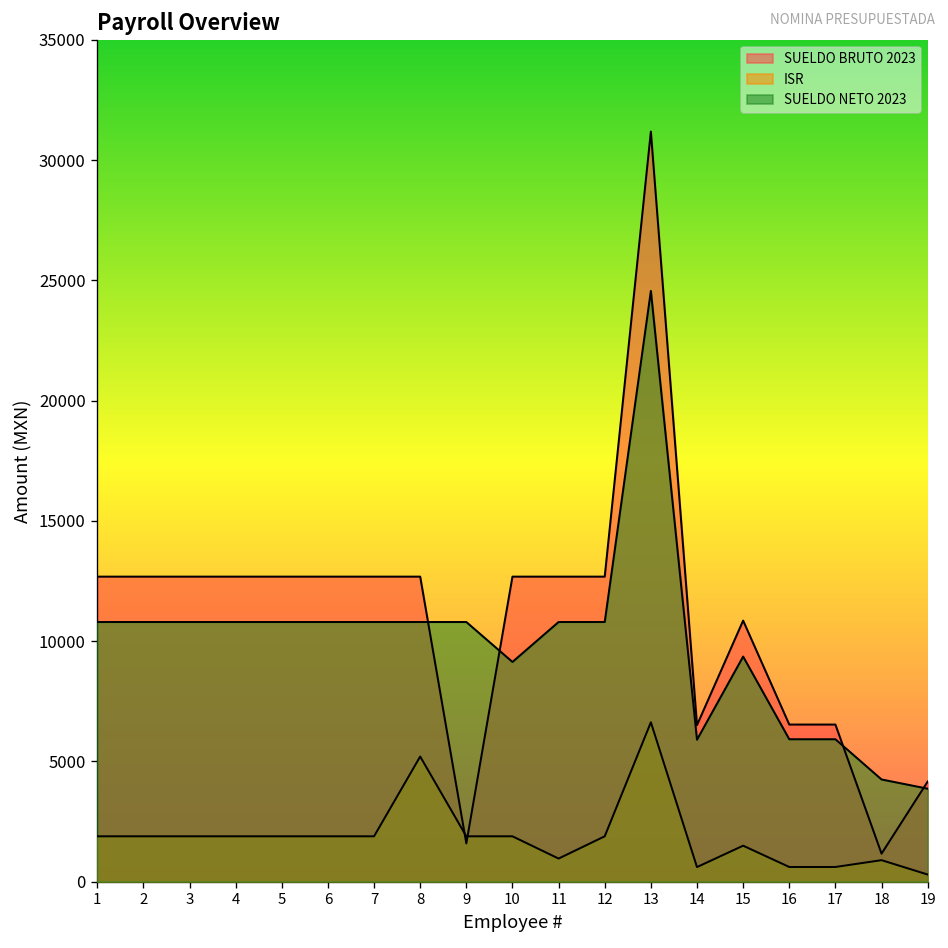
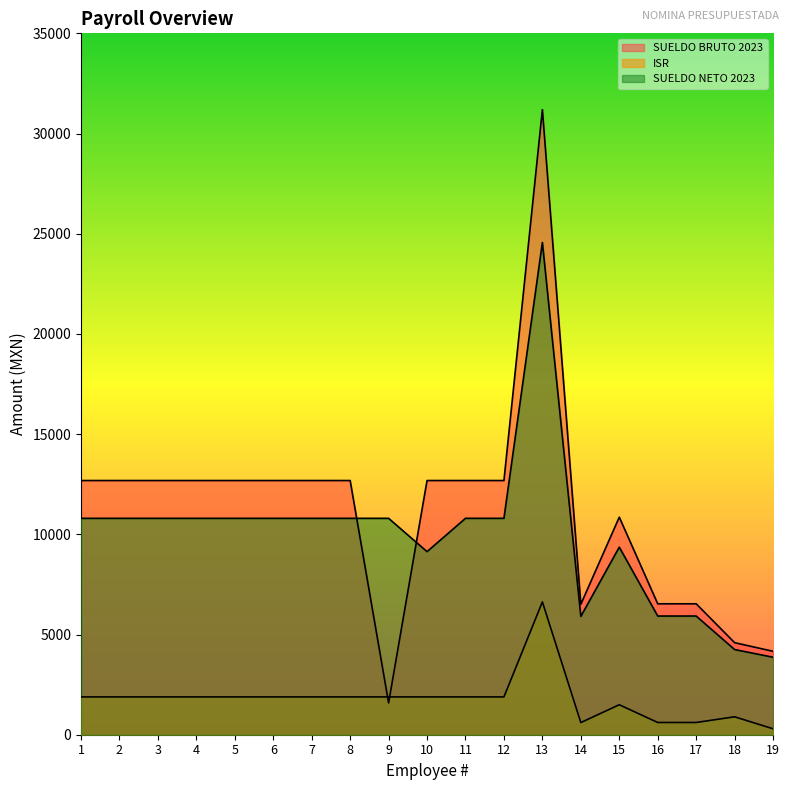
  {
    "SUELDO BRUTO 2023": {
      "1": 12700,
      "2": 12700,
      "3": 12700,
      "4": 12700,
      "5": 12700,
      "6": 12700,
      "7": 12700,
      "8": 12700,
      "9": 1600,
      "10": 12700,
      "11": 12700,
      "12": 12700,
      "13": 31200,
      "14": 6500,
      "15": 10900,
      "16": 6500,
      "17": 6500,
-     "18": 1200,
+     "18": 4600,
      "19": 4200
    },
    "ISR": {
      "1": 1900,
      "2": 1900,
      "3": 1900,
      "4": 1900,
      "5": 1900,
      "6": 1900,
      "7": 1900,
-     "8": 5200,
+     "8": 1900,
      "9": 1900,
      "10": 1900,
-     "11": 1000,
+     "11": 1900,
      "12": 1900,
      "13": 6600,
      "14": 600,
      "15": 1500,
      "16": 600,
      "17": 600,
      "18": 900,
      "19": 300
    },
    "SUELDO NETO 2023": {
      "1": 10800,
      "2": 10800,
      "3": 10800,
      "4": 10800,
      "5": 10800,
      "6": 10800,
      "7": 10800,
      "8": 10800,
      "9": 10800,
      "10": 9100,
      "11": 10800,
      "12": 10800,
      "13": 24600,
      "14": 5900,
      "15": 9400,
      "16": 5900,
      "17": 5900,
      "18": 4300,
      "19": 3900
    }
  }
